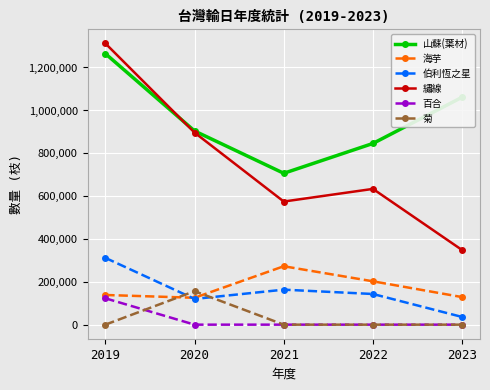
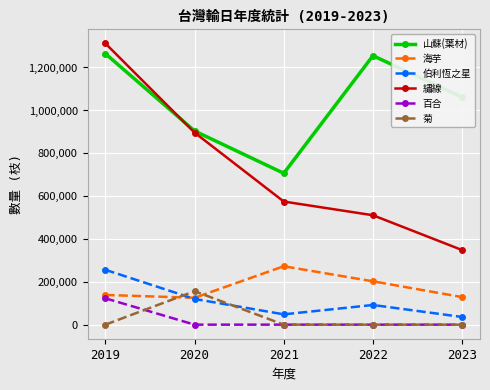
  {
    "山蘇(葉材)": {
      "2019": "1,260,000",
      "2021": "710,000",
-     "2022": "850,000"
+     "2022": "1,250,000"
    },
    "海芋": {
      "2019": "140,000",
      "2021": "270,000",
      "2022": "200,000",
      "2023": "130,000"
    },
    "伯利恆之星": {
-     "2019": "310,000",
-     "2021": "160,000",
-     "2022": "140,000",
+     "2019": "260,000",
+     "2021": "50,000",
+     "2022": "90,000",
      "2023": "40,000"
    },
    "繡線": {
      "2019": "1,310,000",
      "2021": "570,000",
-     "2022": "630,000",
+     "2022": "510,000",
      "2023": "350,000"
    },
    "百合": {
      "2019": "120,000",
      "2020": "0"
    },
    "菊": {
      "2019": "0",
      "2020": "160,000"
    }
  }
